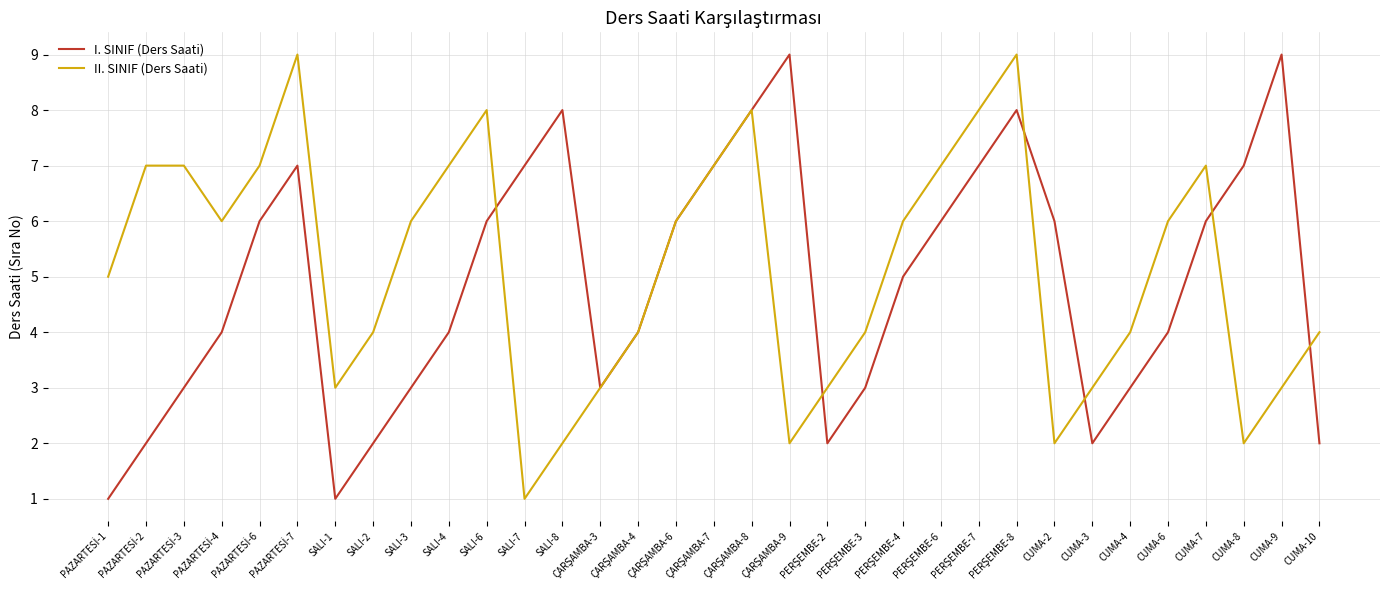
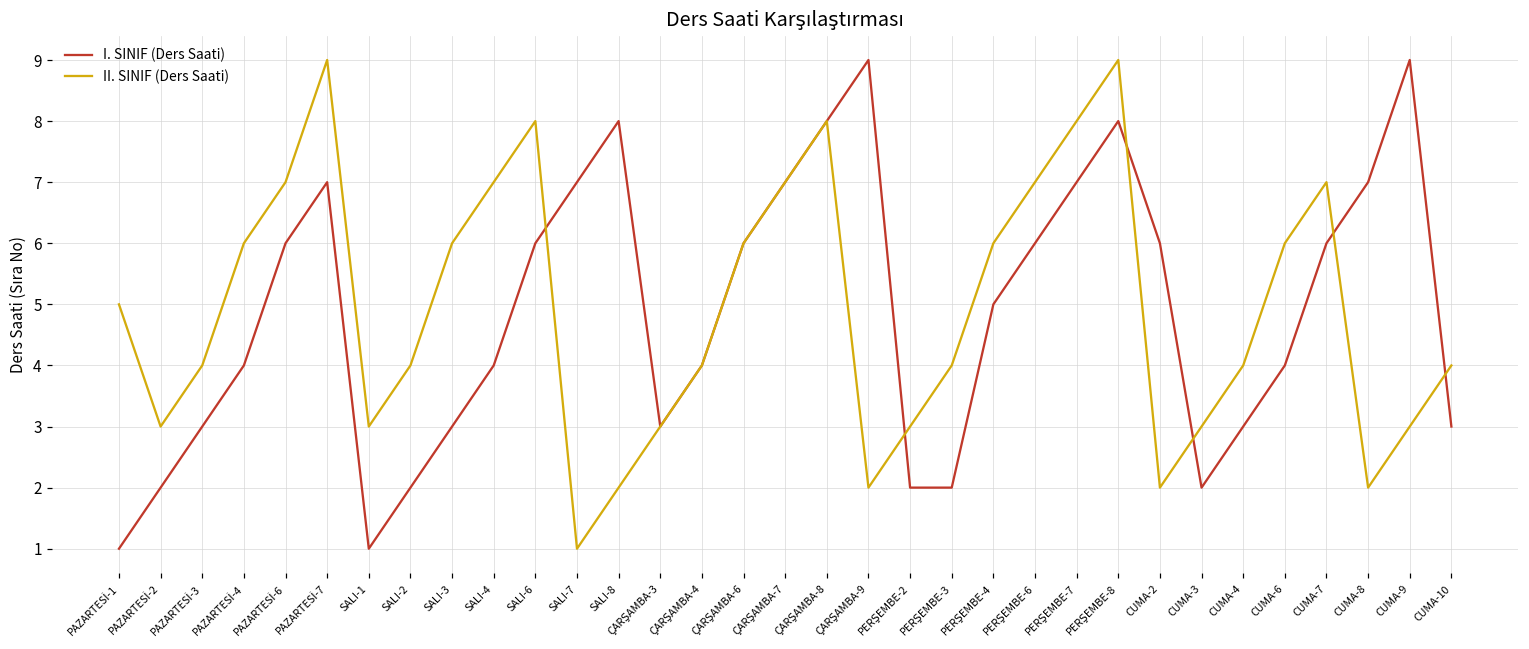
  {
    "I. SINIF (Ders Saati)": {
      "PAZARTESİ-1": 1,
      "PAZARTESİ-2": 2,
      "PAZARTESİ-3": 3,
      "PAZARTESİ-4": 4,
      "PAZARTESİ-6": 6,
      "PAZARTESİ-7": 7,
      "SALI-1": 1,
      "SALI-2": 2,
      "SALI-3": 3,
      "SALI-4": 4,
      "SALI-6": 6,
      "SALI-7": 7,
      "SALI-8": 8,
      "ÇARŞAMBA-9": 9,
      "PERŞEMBE-2": 2,
-     "PERŞEMBE-3": 3,
+     "PERŞEMBE-3": 2,
      "PERŞEMBE-4": 5,
      "PERŞEMBE-6": 6,
      "PERŞEMBE-7": 7,
      "PERŞEMBE-8": 8,
      "CUMA-2": 6,
      "CUMA-3": 2,
      "CUMA-4": 3,
      "CUMA-6": 4,
      "CUMA-7": 6,
      "CUMA-8": 7,
      "CUMA-9": 9,
-     "CUMA-10": 2
+     "CUMA-10": 3
    },
    "II. SINIF (Ders Saati)": {
      "PAZARTESİ-1": 5,
-     "PAZARTESİ-2": 7,
-     "PAZARTESİ-3": 7,
+     "PAZARTESİ-2": 3,
+     "PAZARTESİ-3": 4,
      "PAZARTESİ-4": 6,
      "PAZARTESİ-6": 7,
      "PAZARTESİ-7": 9,
      "SALI-1": 3,
      "SALI-2": 4,
      "SALI-3": 6,
      "SALI-4": 7,
      "SALI-6": 8,
      "SALI-7": 1,
      "SALI-8": 2,
      "ÇARŞAMBA-9": 2,
      "PERŞEMBE-2": 3,
      "PERŞEMBE-3": 4,
      "PERŞEMBE-4": 6,
      "PERŞEMBE-6": 7,
      "PERŞEMBE-7": 8,
      "PERŞEMBE-8": 9,
      "CUMA-2": 2,
      "CUMA-3": 3,
      "CUMA-4": 4,
      "CUMA-6": 6,
      "CUMA-7": 7,
      "CUMA-8": 2,
      "CUMA-9": 3,
      "CUMA-10": 4
    }
  }
